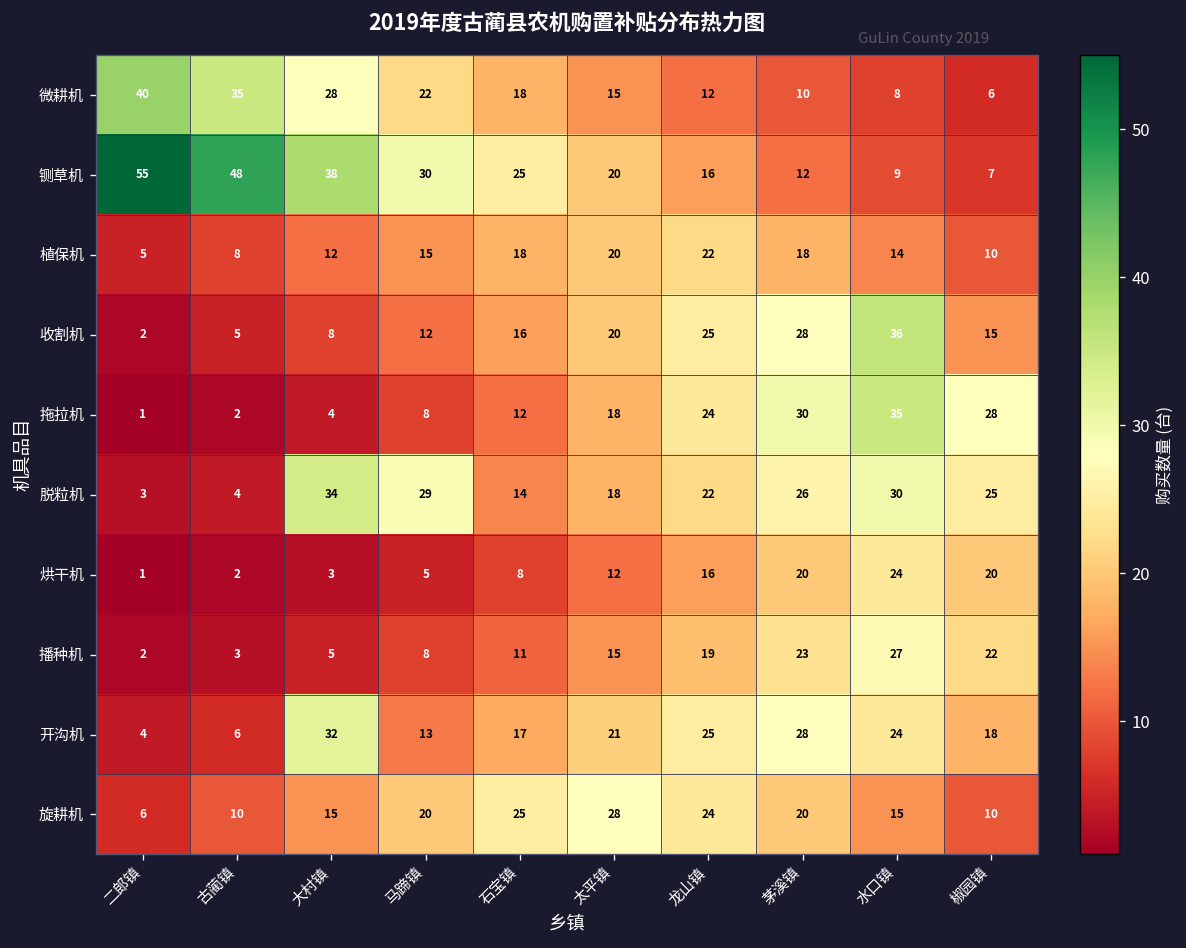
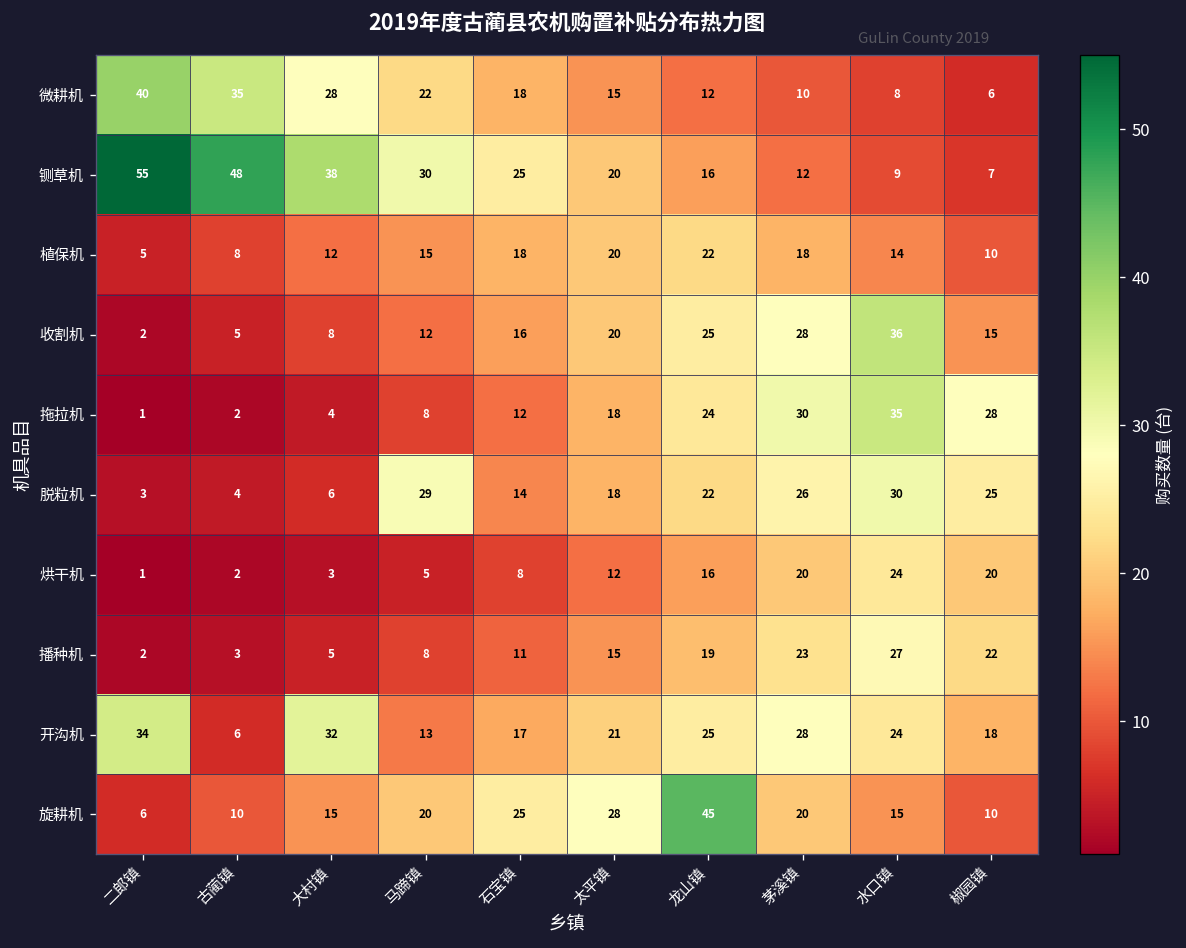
  {
    "微耕机": {
      "二郎镇": 40,
      "古蔺镇": 35,
      "大村镇": 28,
      "马蹄镇": 22,
      "石宝镇": 18,
      "太平镇": 15,
      "龙山镇": 12,
      "茅溪镇": 10,
      "水口镇": 8,
      "椒园镇": 6
    },
    "铡草机": {
      "二郎镇": 55,
      "古蔺镇": 48,
      "大村镇": 38,
      "马蹄镇": 30,
      "石宝镇": 25,
      "太平镇": 20,
      "龙山镇": 16,
      "茅溪镇": 12,
      "水口镇": 9,
      "椒园镇": 7
    },
    "植保机": {
      "二郎镇": 5,
      "古蔺镇": 8,
      "大村镇": 12,
      "马蹄镇": 15,
      "石宝镇": 18,
      "太平镇": 20,
      "龙山镇": 22,
      "茅溪镇": 18,
      "水口镇": 14,
      "椒园镇": 10
    },
    "收割机": {
      "二郎镇": 2,
      "古蔺镇": 5,
      "大村镇": 8,
      "马蹄镇": 12,
      "石宝镇": 16,
      "太平镇": 20,
      "龙山镇": 25,
      "茅溪镇": 28,
      "水口镇": 36,
      "椒园镇": 15
    },
    "拖拉机": {
      "二郎镇": 1,
      "古蔺镇": 2,
      "大村镇": 4,
      "马蹄镇": 8,
      "石宝镇": 12,
      "太平镇": 18,
      "龙山镇": 24,
      "茅溪镇": 30,
      "水口镇": 35,
      "椒园镇": 28
    },
    "脱粒机": {
      "二郎镇": 3,
      "古蔺镇": 4,
-     "大村镇": 34,
+     "大村镇": 6,
      "马蹄镇": 29,
      "石宝镇": 14,
      "太平镇": 18,
      "龙山镇": 22,
      "茅溪镇": 26,
      "水口镇": 30,
      "椒园镇": 25
    },
    "烘干机": {
      "二郎镇": 1,
      "古蔺镇": 2,
      "大村镇": 3,
      "马蹄镇": 5,
      "石宝镇": 8,
      "太平镇": 12,
      "龙山镇": 16,
      "茅溪镇": 20,
      "水口镇": 24,
      "椒园镇": 20
    },
    "播种机": {
      "二郎镇": 2,
      "古蔺镇": 3,
      "大村镇": 5,
      "马蹄镇": 8,
      "石宝镇": 11,
      "太平镇": 15,
      "龙山镇": 19,
      "茅溪镇": 23,
      "水口镇": 27,
      "椒园镇": 22
    },
    "开沟机": {
-     "二郎镇": 4,
+     "二郎镇": 34,
      "古蔺镇": 6,
      "大村镇": 32,
      "马蹄镇": 13,
      "石宝镇": 17,
      "太平镇": 21,
      "龙山镇": 25,
      "茅溪镇": 28,
      "水口镇": 24,
      "椒园镇": 18
    },
    "旋耕机": {
      "二郎镇": 6,
      "古蔺镇": 10,
      "大村镇": 15,
      "马蹄镇": 20,
      "石宝镇": 25,
      "太平镇": 28,
-     "龙山镇": 24,
+     "龙山镇": 45,
      "茅溪镇": 20,
      "水口镇": 15,
      "椒园镇": 10
    }
  }
